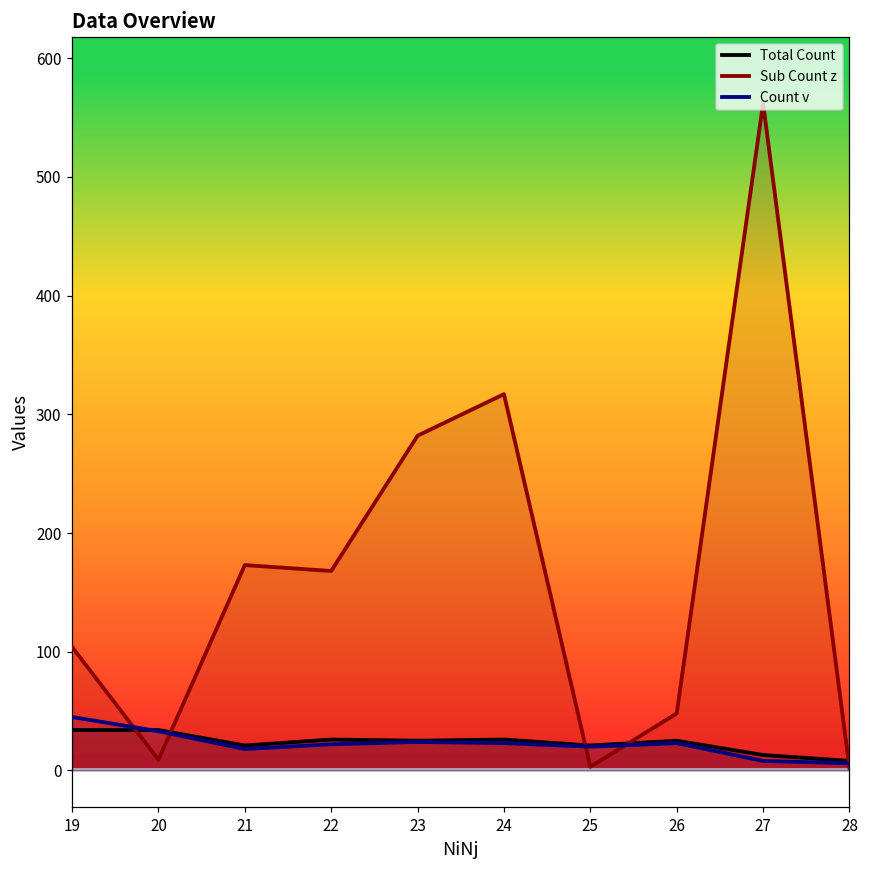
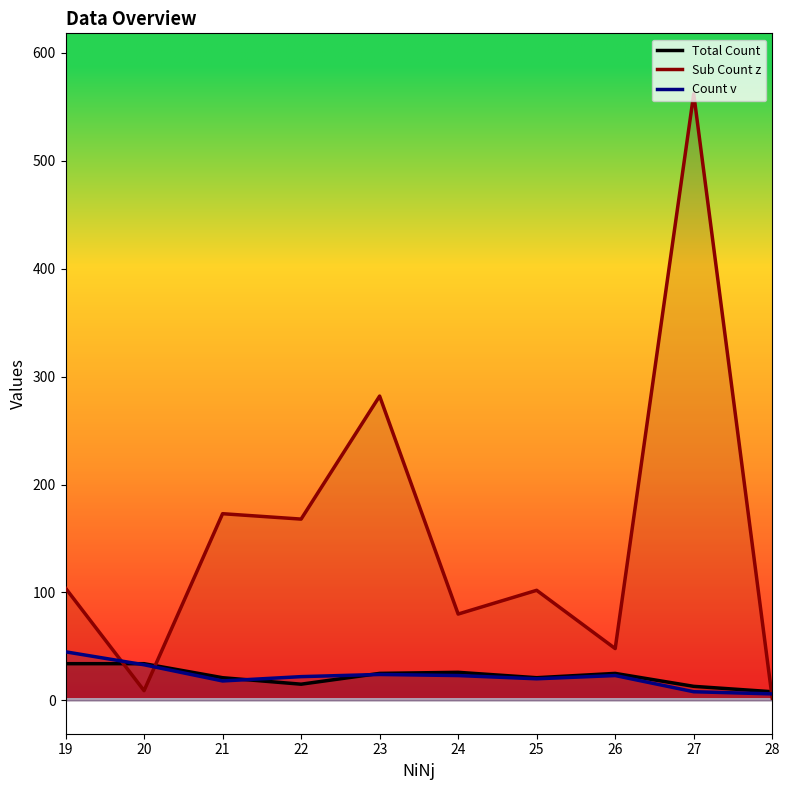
  {
    "Total Count": {
      "19": 34,
      "21": 21,
-     "22": 26,
+     "22": 15,
      "24": 26,
      "27": 13
    },
    "Sub Count z": {
      "19": 104,
      "20": 9,
      "21": 173,
      "22": 168,
      "23": 282,
-     "24": 317,
-     "25": 3,
+     "24": 80,
+     "25": 102,
      "26": 48,
      "28": 2
    },
    "Count v": {
      "19": 45,
      "21": 18,
      "22": 22,
      "24": 23,
      "27": 8
    }
  }
